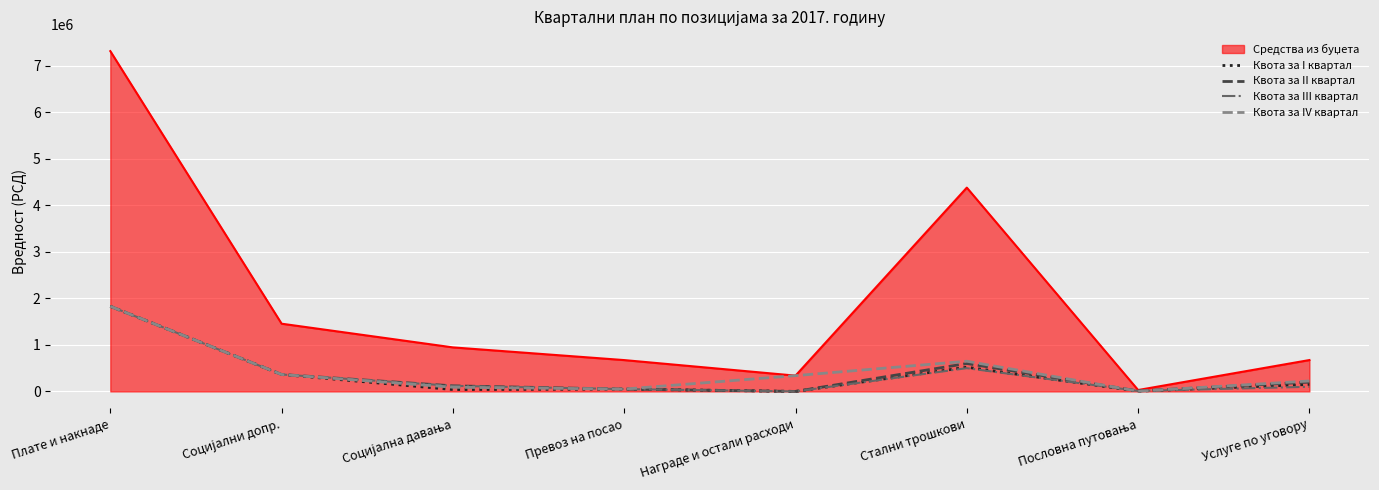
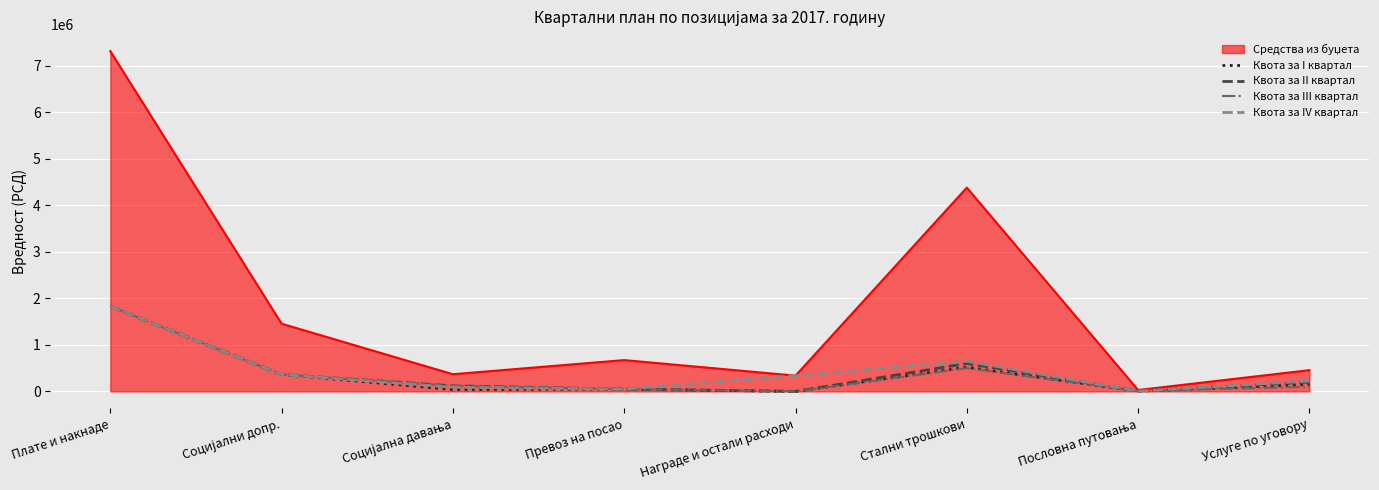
  {
    "Средства из буџета": {
      "Плате и накнаде": 7300000,
      "Социјални допр.": 1500000,
-     "Социјална давања": 900000,
+     "Социјална давања": 400000,
      "Превоз на посао": 700000,
      "Стални трошкови": 4400000,
-     "Услуге по уговору": 700000
+     "Услуге по уговору": 500000
    }
  }
